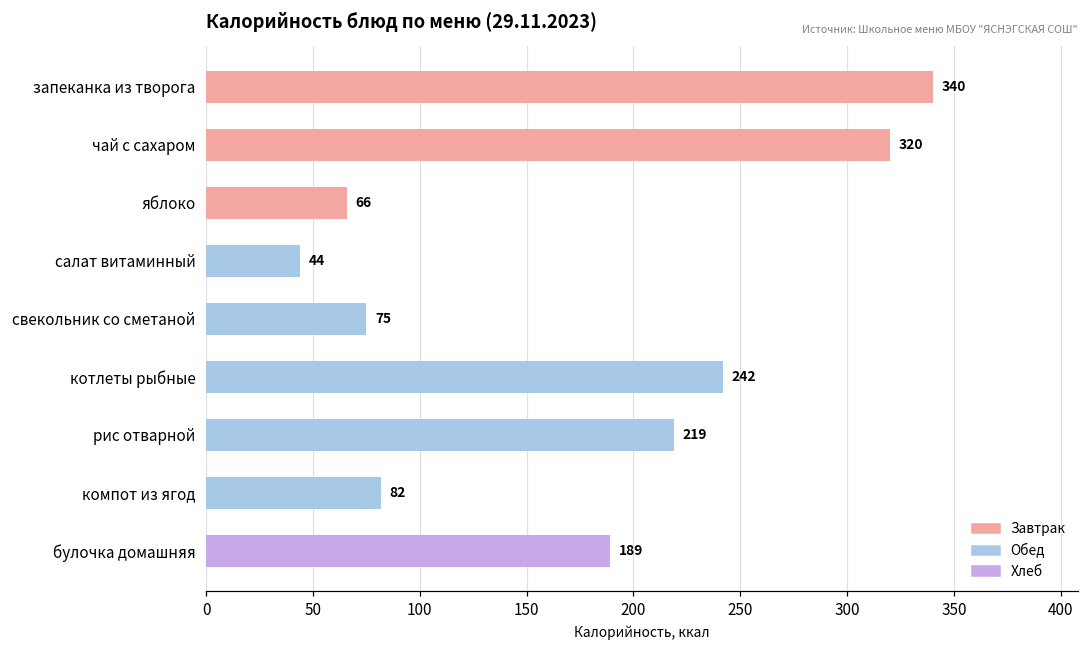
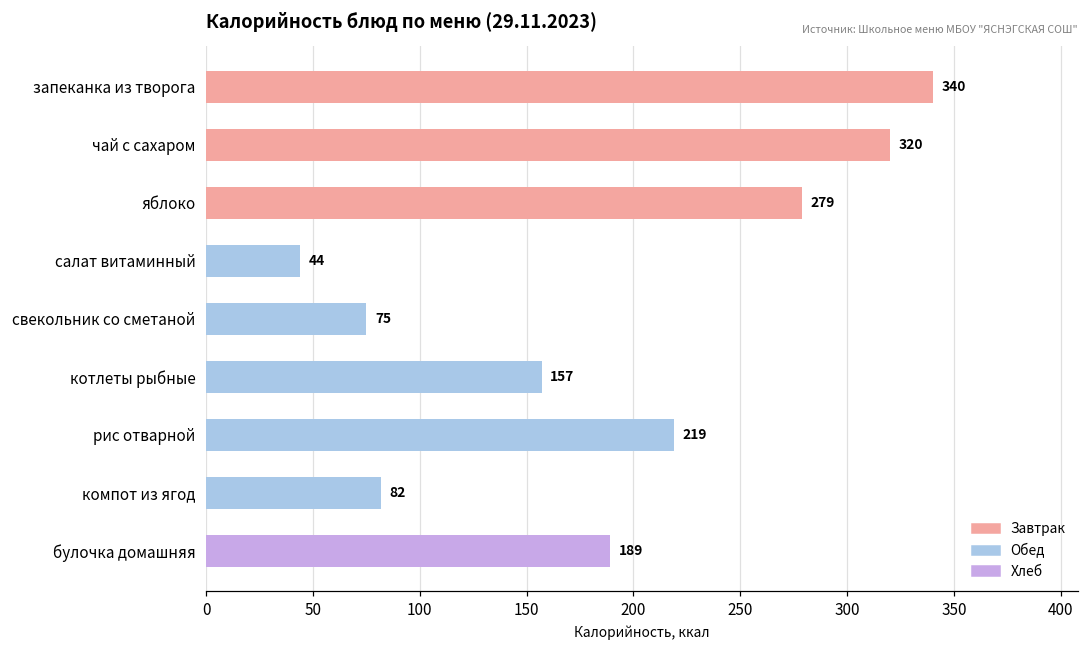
  {
    "запеканка из творога": 340,
    "чай с сахаром": 320,
-   "яблоко": 66,
+   "яблоко": 279,
    "салат витаминный": 44,
    "свекольник со сметаной": 75,
-   "котлеты рыбные": 242,
+   "котлеты рыбные": 157,
    "рис отварной": 219,
    "компот из ягод": 82,
    "булочка домашняя": 189
  }
